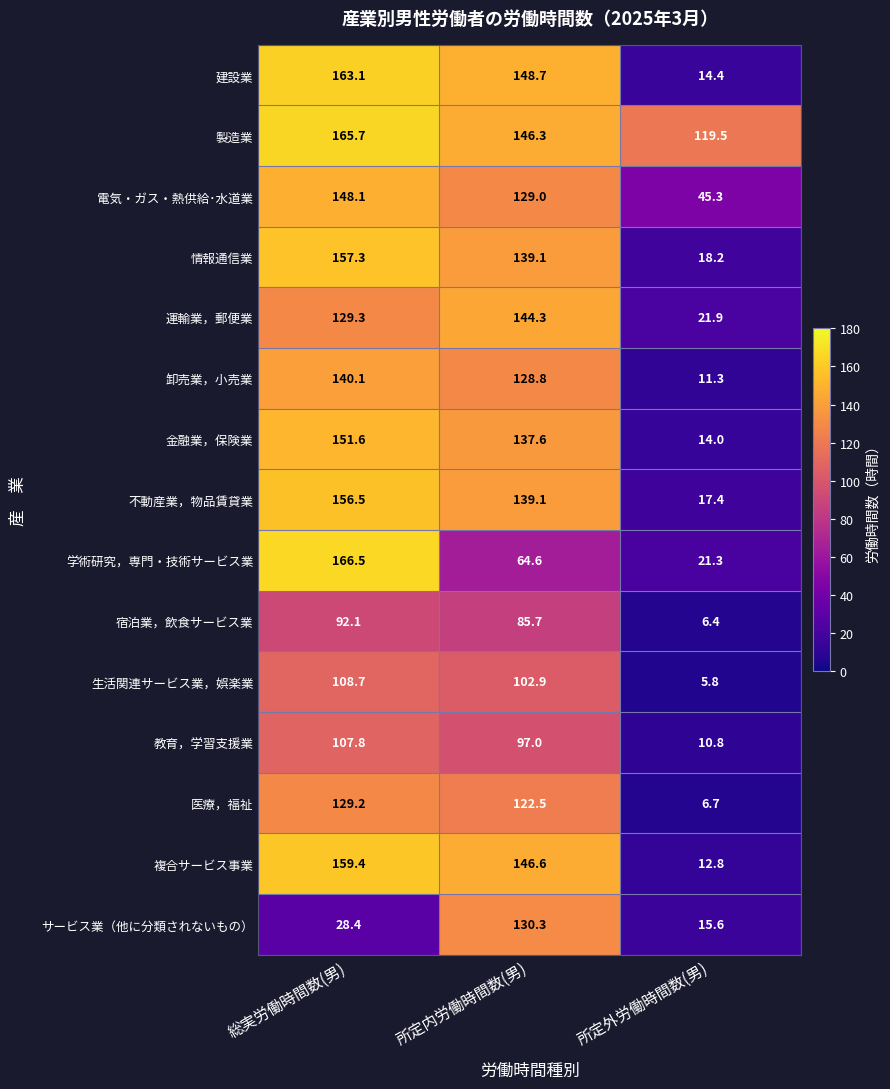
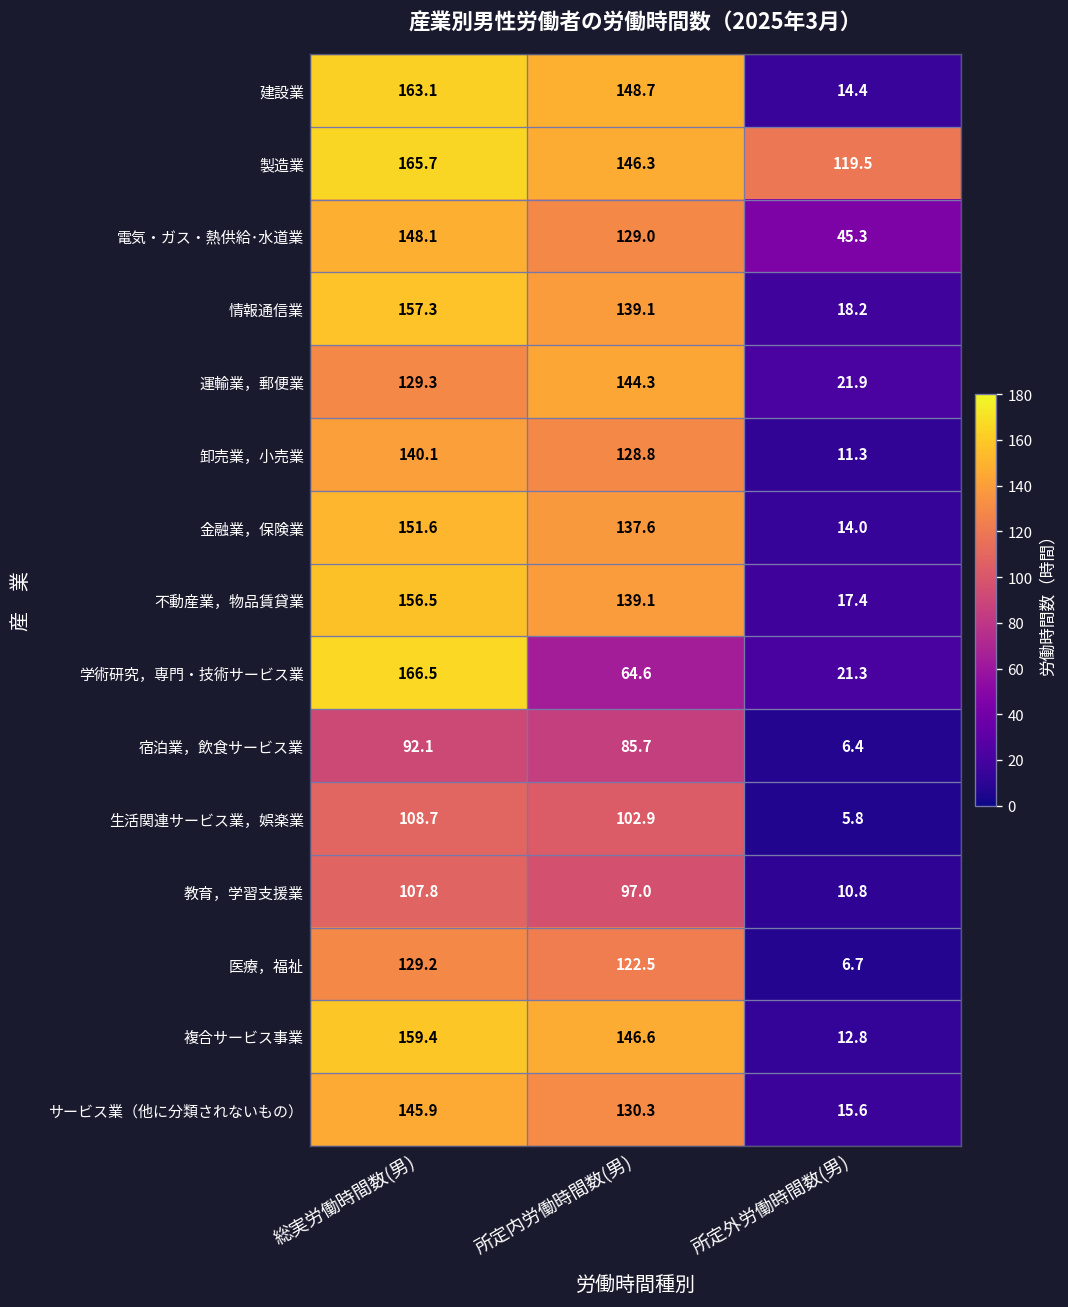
  {
    "建設業": {
      "総実労働時間数(男)": 163.1,
      "所定内労働時間数(男)": 148.7,
      "所定外労働時間数(男)": 14.4
    },
    "製造業": {
      "総実労働時間数(男)": 165.7,
      "所定内労働時間数(男)": 146.3,
      "所定外労働時間数(男)": 119.5
    },
    "電気・ガス・熱供給･水道業": {
      "総実労働時間数(男)": 148.1,
      "所定内労働時間数(男)": 129.0,
      "所定外労働時間数(男)": 45.3
    },
    "情報通信業": {
      "総実労働時間数(男)": 157.3,
      "所定内労働時間数(男)": 139.1,
      "所定外労働時間数(男)": 18.2
    },
    "運輸業，郵便業": {
      "総実労働時間数(男)": 129.3,
      "所定内労働時間数(男)": 144.3,
      "所定外労働時間数(男)": 21.9
    },
    "卸売業，小売業": {
      "総実労働時間数(男)": 140.1,
      "所定内労働時間数(男)": 128.8,
      "所定外労働時間数(男)": 11.3
    },
    "金融業，保険業": {
      "総実労働時間数(男)": 151.6,
      "所定内労働時間数(男)": 137.6,
      "所定外労働時間数(男)": 14.0
    },
    "不動産業，物品賃貸業": {
      "総実労働時間数(男)": 156.5,
      "所定内労働時間数(男)": 139.1,
      "所定外労働時間数(男)": 17.4
    },
    "学術研究，専門・技術サービス業": {
      "総実労働時間数(男)": 166.5,
      "所定内労働時間数(男)": 64.6,
      "所定外労働時間数(男)": 21.3
    },
    "宿泊業，飲食サービス業": {
      "総実労働時間数(男)": 92.1,
      "所定内労働時間数(男)": 85.7,
      "所定外労働時間数(男)": 6.4
    },
    "生活関連サービス業，娯楽業": {
      "総実労働時間数(男)": 108.7,
      "所定内労働時間数(男)": 102.9,
      "所定外労働時間数(男)": 5.8
    },
    "教育，学習支援業": {
      "総実労働時間数(男)": 107.8,
      "所定内労働時間数(男)": 97.0,
      "所定外労働時間数(男)": 10.8
    },
    "医療，福祉": {
      "総実労働時間数(男)": 129.2,
      "所定内労働時間数(男)": 122.5,
      "所定外労働時間数(男)": 6.7
    },
    "複合サービス事業": {
      "総実労働時間数(男)": 159.4,
      "所定内労働時間数(男)": 146.6,
      "所定外労働時間数(男)": 12.8
    },
    "サービス業（他に分類されないもの）": {
-     "総実労働時間数(男)": 28.4,
+     "総実労働時間数(男)": 145.9,
      "所定内労働時間数(男)": 130.3,
      "所定外労働時間数(男)": 15.6
    }
  }
